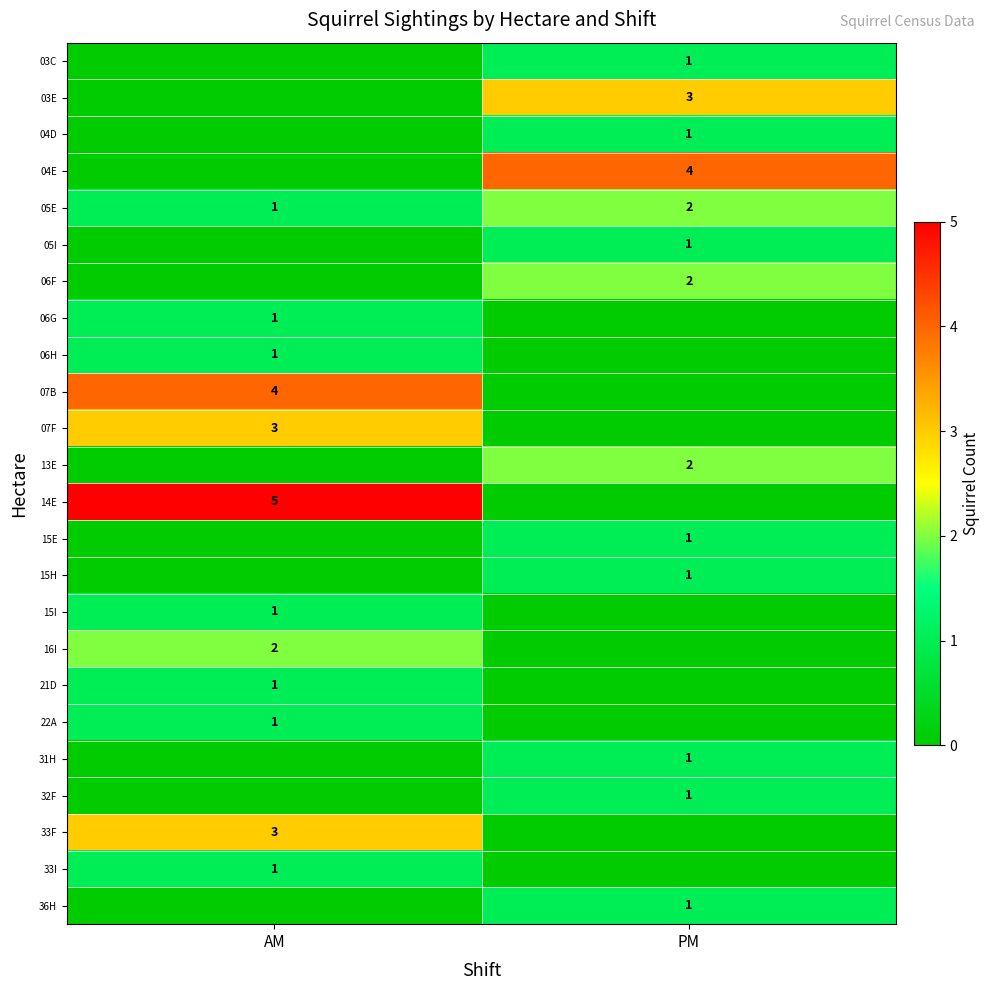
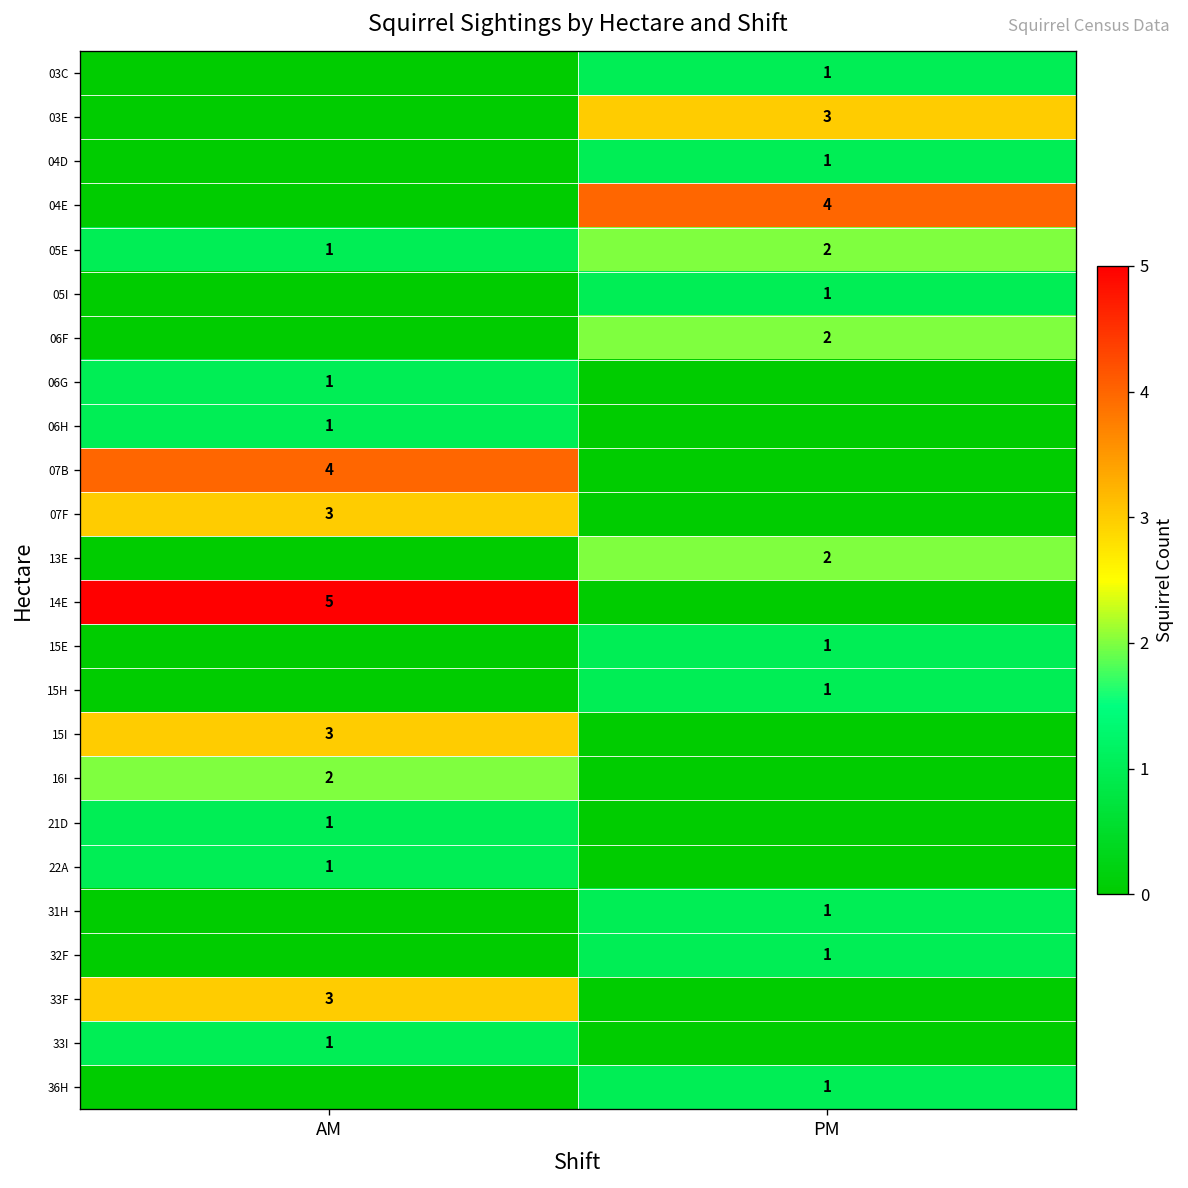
  {
    "03C": {
      "PM": 1
    },
    "03E": {
      "PM": 3
    },
    "04D": {
      "PM": 1
    },
    "04E": {
      "PM": 4
    },
    "05E": {
      "AM": 1,
      "PM": 2
    },
    "05I": {
      "PM": 1
    },
    "06F": {
      "PM": 2
    },
    "06G": {
      "AM": 1
    },
    "06H": {
      "AM": 1
    },
    "07B": {
      "AM": 4
    },
    "07F": {
      "AM": 3
    },
    "13E": {
      "PM": 2
    },
    "14E": {
      "AM": 5
    },
    "15E": {
      "PM": 1
    },
    "15H": {
      "PM": 1
    },
    "15I": {
-     "AM": 1
+     "AM": 3
    },
    "16I": {
      "AM": 2
    },
    "21D": {
      "AM": 1
    },
    "22A": {
      "AM": 1
    },
    "31H": {
      "PM": 1
    },
    "32F": {
      "PM": 1
    },
    "33F": {
      "AM": 3
    },
    "33I": {
      "AM": 1
    },
    "36H": {
      "PM": 1
    }
  }
